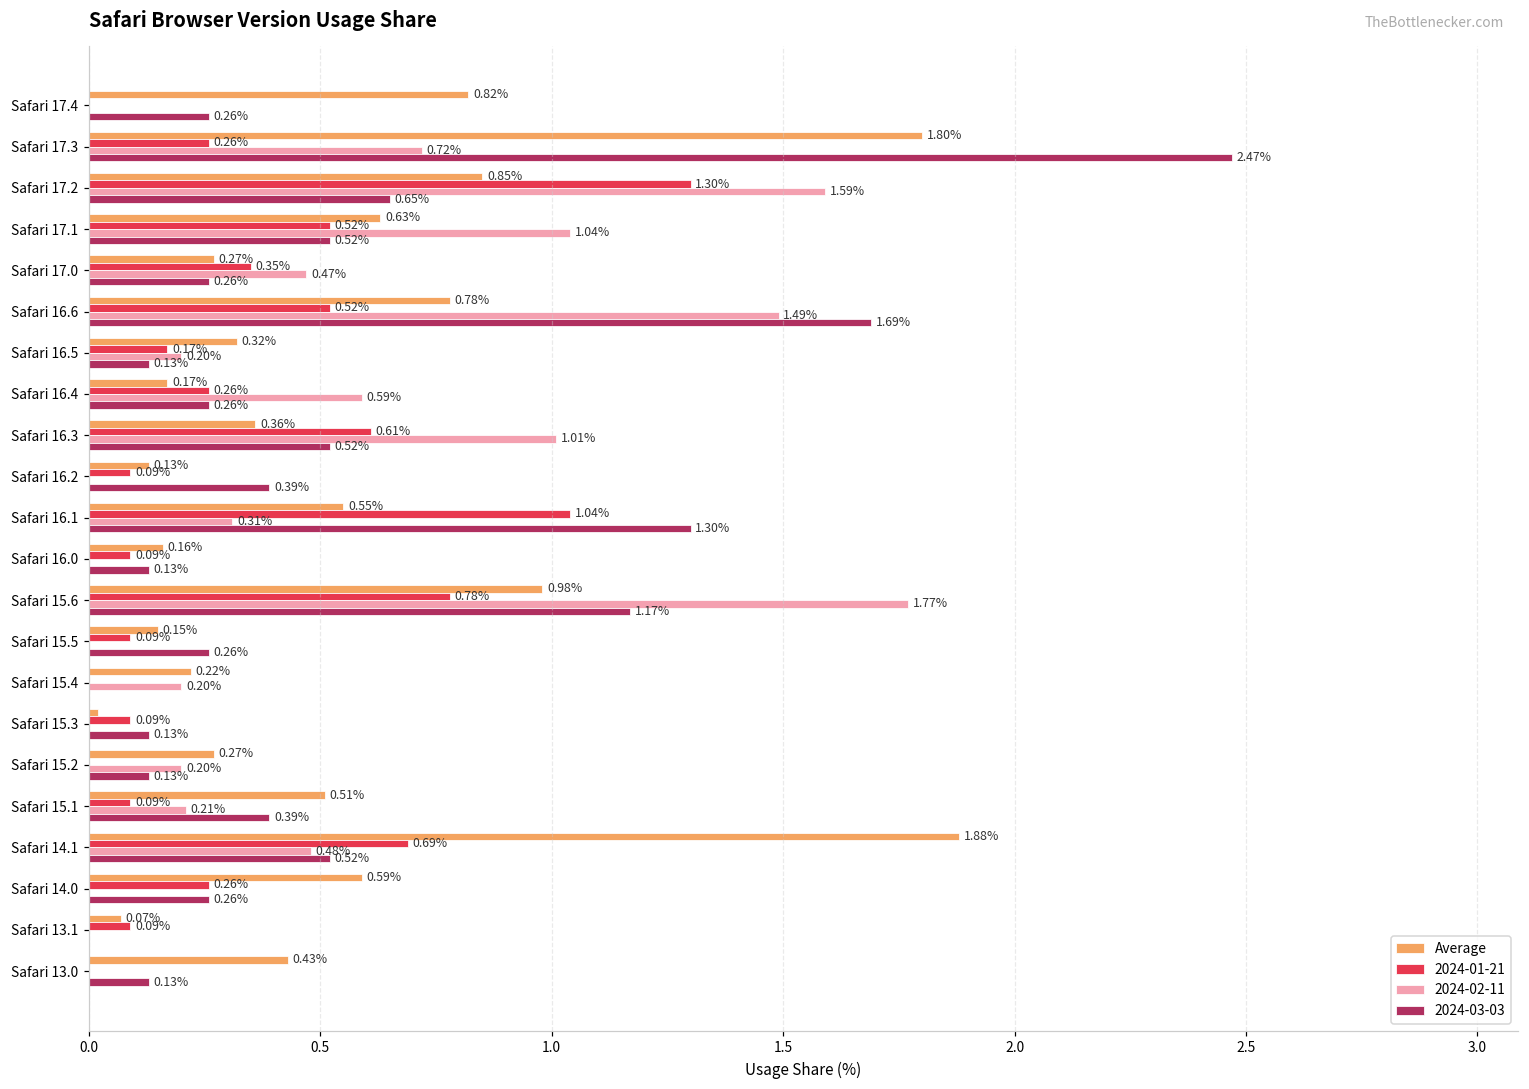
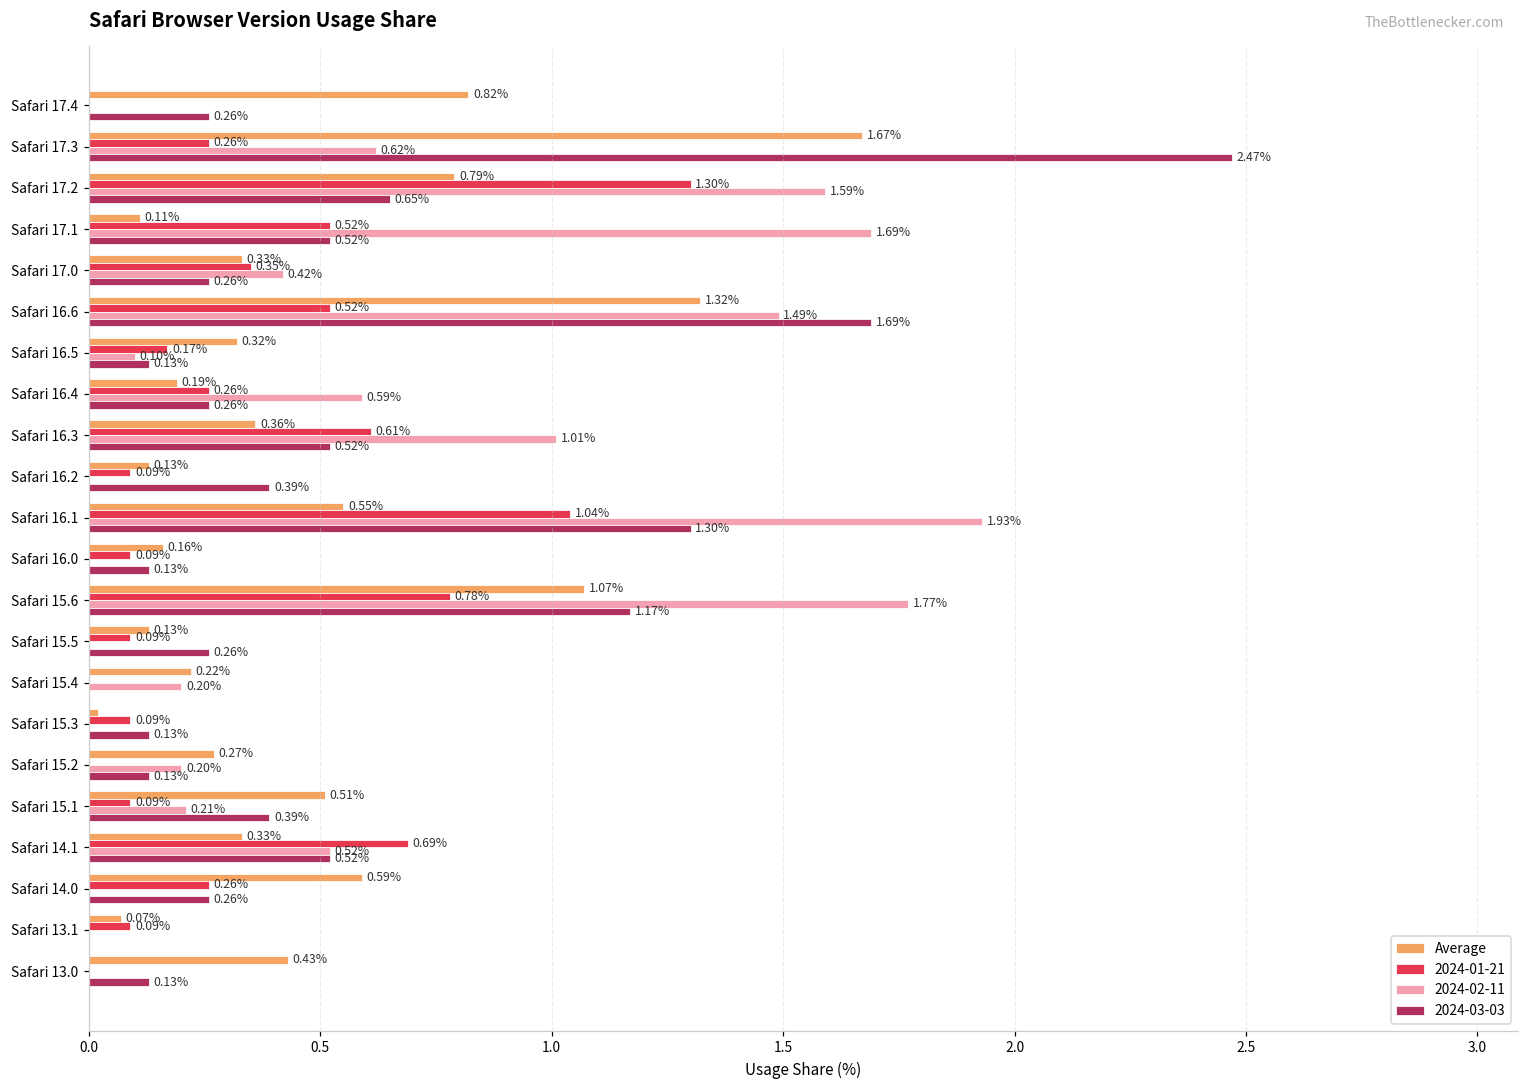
  {
    "Average": {
      "Safari 17.4": "0.82%",
-     "Safari 17.3": "1.80%",
-     "Safari 17.2": "0.85%",
-     "Safari 17.1": "0.63%",
-     "Safari 17.0": "0.27%",
-     "Safari 16.6": "0.78%",
+     "Safari 17.3": "1.67%",
+     "Safari 17.2": "0.79%",
+     "Safari 17.1": "0.11%",
+     "Safari 17.0": "0.33%",
+     "Safari 16.6": "1.32%",
      "Safari 16.5": "0.32%",
-     "Safari 16.4": "0.17%",
+     "Safari 16.4": "0.19%",
      "Safari 16.3": "0.36%",
      "Safari 16.1": "0.55%",
      "Safari 16.0": "0.16%",
-     "Safari 15.6": "0.98%",
-     "Safari 15.5": "0.15%",
+     "Safari 15.6": "1.07%",
+     "Safari 15.5": "0.13%",
      "Safari 15.4": "0.22%",
      "Safari 15.2": "0.27%",
      "Safari 15.1": "0.51%",
-     "Safari 14.1": "1.88%",
+     "Safari 14.1": "0.33%",
      "Safari 14.0": "0.59%",
      "Safari 13.0": "0.43%"
    },
    "2024-02-11": {
-     "Safari 17.3": "0.72%",
+     "Safari 17.3": "0.62%",
      "Safari 17.2": "1.59%",
-     "Safari 17.1": "1.04%",
-     "Safari 17.0": "0.47%",
+     "Safari 17.1": "1.69%",
+     "Safari 17.0": "0.42%",
      "Safari 16.6": "1.49%",
-     "Safari 16.5": "0.20%",
+     "Safari 16.5": "0.10%",
      "Safari 16.4": "0.59%",
      "Safari 16.3": "1.01%",
-     "Safari 16.1": "0.31%",
+     "Safari 16.1": "1.93%",
      "Safari 15.6": "1.77%",
      "Safari 15.4": "0.20%",
      "Safari 15.2": "0.20%",
      "Safari 15.1": "0.21%",
-     "Safari 14.1": "0.48%"
+     "Safari 14.1": "0.52%"
    }
  }
